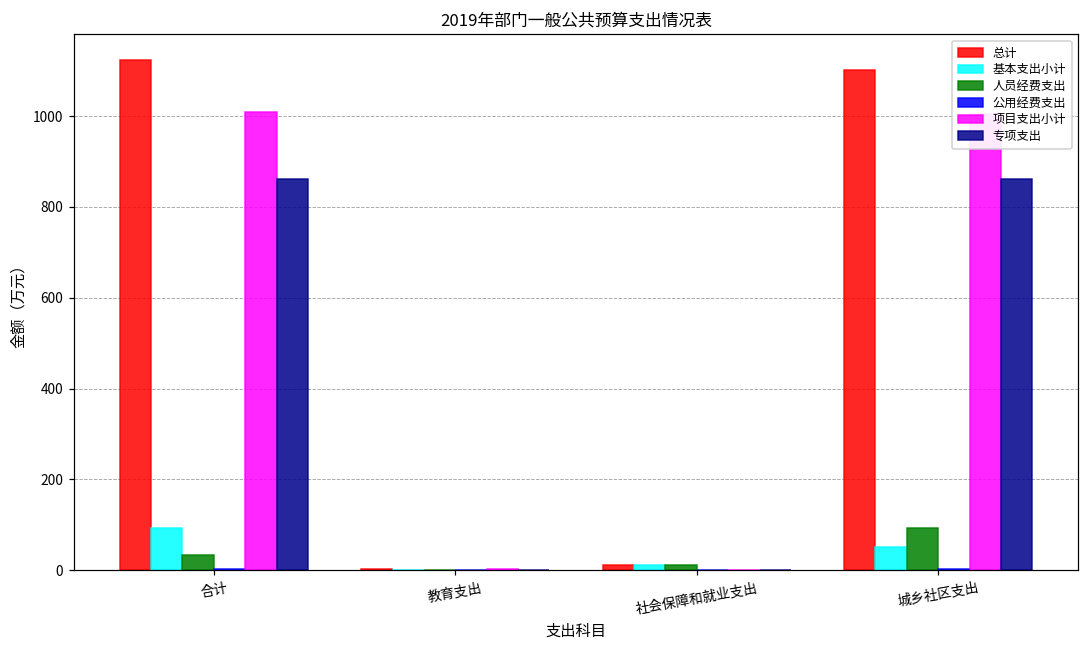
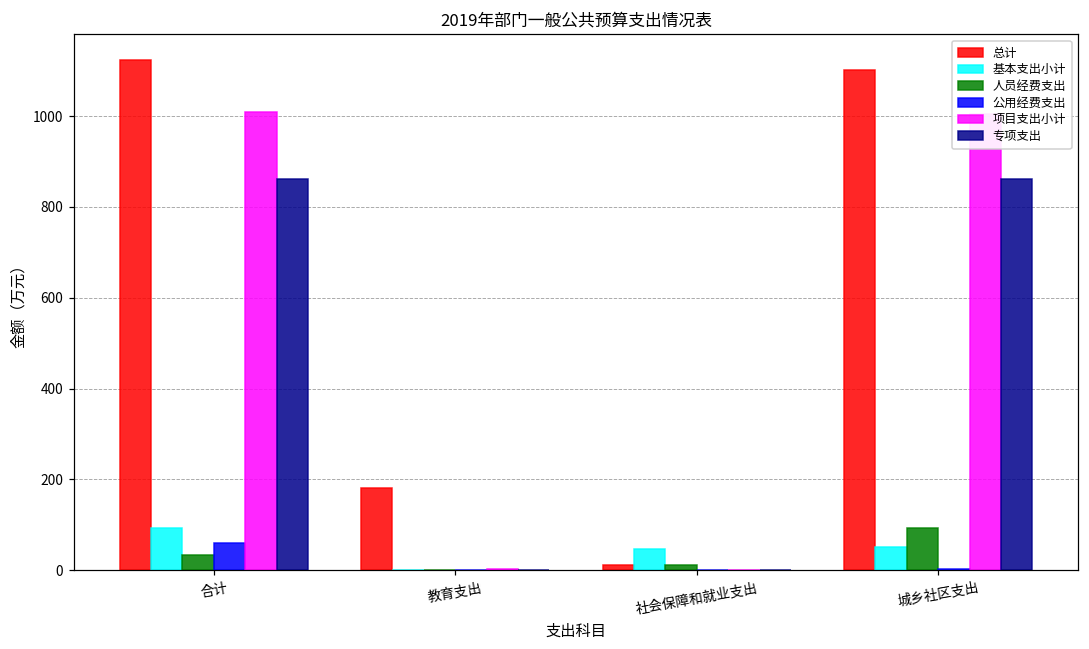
  {
    "总计": {
      "合计": 1120,
-     "教育支出": 0,
+     "教育支出": 180,
      "社会保障和就业支出": 10,
      "城乡社区支出": 1100
    },
    "基本支出小计": {
      "合计": 90,
      "教育支出": 0,
-     "社会保障和就业支出": 10,
+     "社会保障和就业支出": 50,
      "城乡社区支出": 50
    },
    "人员经费支出": {
      "合计": 30,
      "教育支出": 0,
      "社会保障和就业支出": 10,
      "城乡社区支出": 90
    },
    "公用经费支出": {
-     "合计": 0,
+     "合计": 60,
      "教育支出": 0,
      "社会保障和就业支出": 0
    },
    "项目支出小计": {
      "合计": 1010,
      "社会保障和就业支出": 0
    },
    "专项支出": {
      "合计": 860,
      "教育支出": 0,
      "社会保障和就业支出": 0,
      "城乡社区支出": 860
    }
  }
